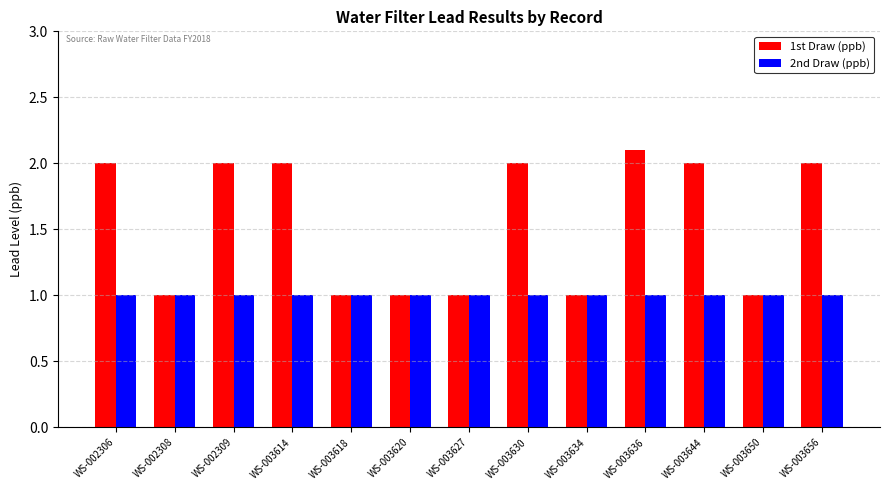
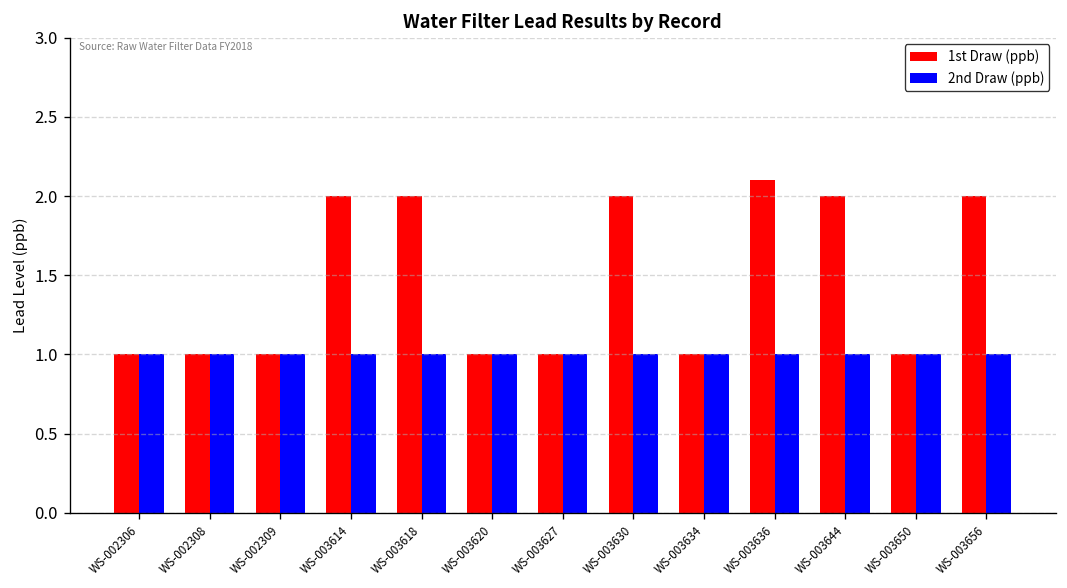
  {
    "1st Draw (ppb)": {
-     "WS-002306": 2,
+     "WS-002306": 1,
      "WS-002308": 1,
-     "WS-002309": 2,
+     "WS-002309": 1,
      "WS-003614": 2,
-     "WS-003618": 1,
+     "WS-003618": 2,
      "WS-003620": 1,
      "WS-003627": 1,
      "WS-003630": 2,
      "WS-003634": 1,
      "WS-003636": 2.10,
      "WS-003644": 2,
      "WS-003650": 1,
      "WS-003656": 2
    },
    "2nd Draw (ppb)": {
      "WS-002306": 1,
      "WS-002308": 1,
      "WS-002309": 1,
      "WS-003614": 1,
      "WS-003618": 1,
      "WS-003620": 1,
      "WS-003627": 1,
      "WS-003630": 1,
      "WS-003634": 1,
      "WS-003636": 1,
      "WS-003644": 1,
      "WS-003650": 1,
      "WS-003656": 1
    }
  }
